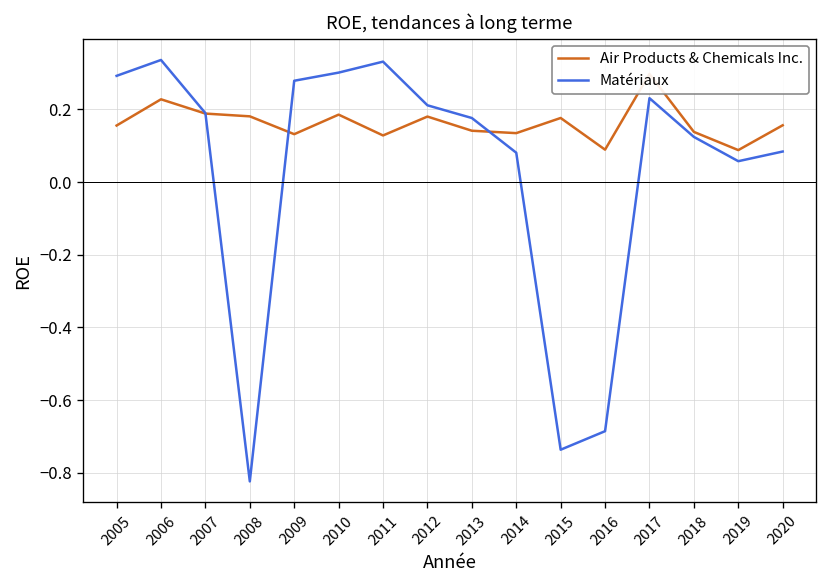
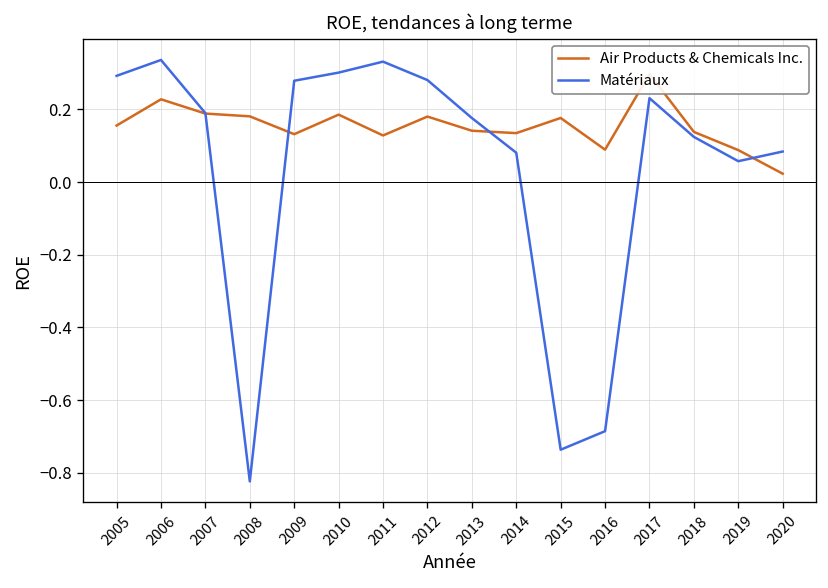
  {
    "Air Products & Chemicals Inc.": {
      "2005": 0.16,
      "2006": 0.23,
      "2008": 0.18,
      "2009": 0.13,
      "2010": 0.19,
      "2011": 0.13,
      "2012": 0.18,
      "2013": 0.14,
      "2014": 0.13,
      "2015": 0.18,
      "2016": 0.09,
      "2018": 0.14,
      "2019": 0.09,
-     "2020": 0.16
+     "2020": 0.02
    },
    "Matériaux": {
      "2005": 0.29,
      "2006": 0.34,
      "2008": -0.82,
      "2009": 0.28,
      "2010": 0.30,
      "2011": 0.33,
-     "2012": 0.21,
+     "2012": 0.28,
      "2013": 0.18,
      "2014": 0.08,
      "2015": -0.74,
      "2016": -0.69,
      "2017": 0.23,
      "2018": 0.12,
      "2019": 0.06,
      "2020": 0.08
    }
  }
